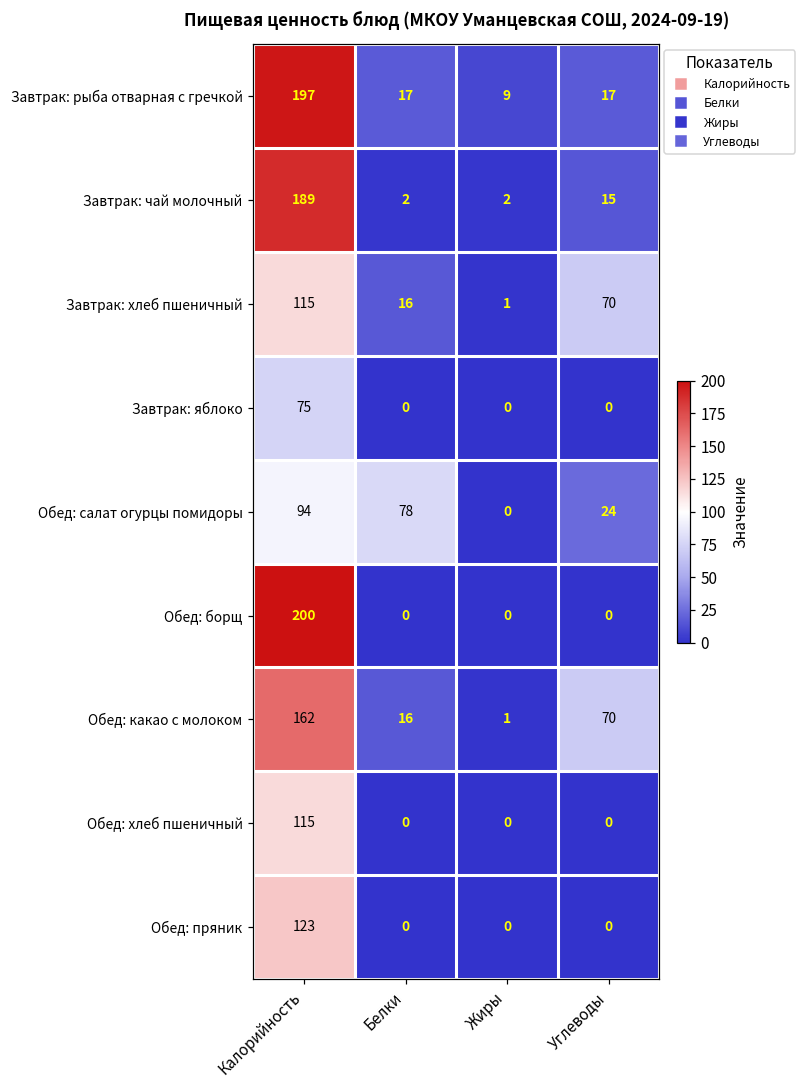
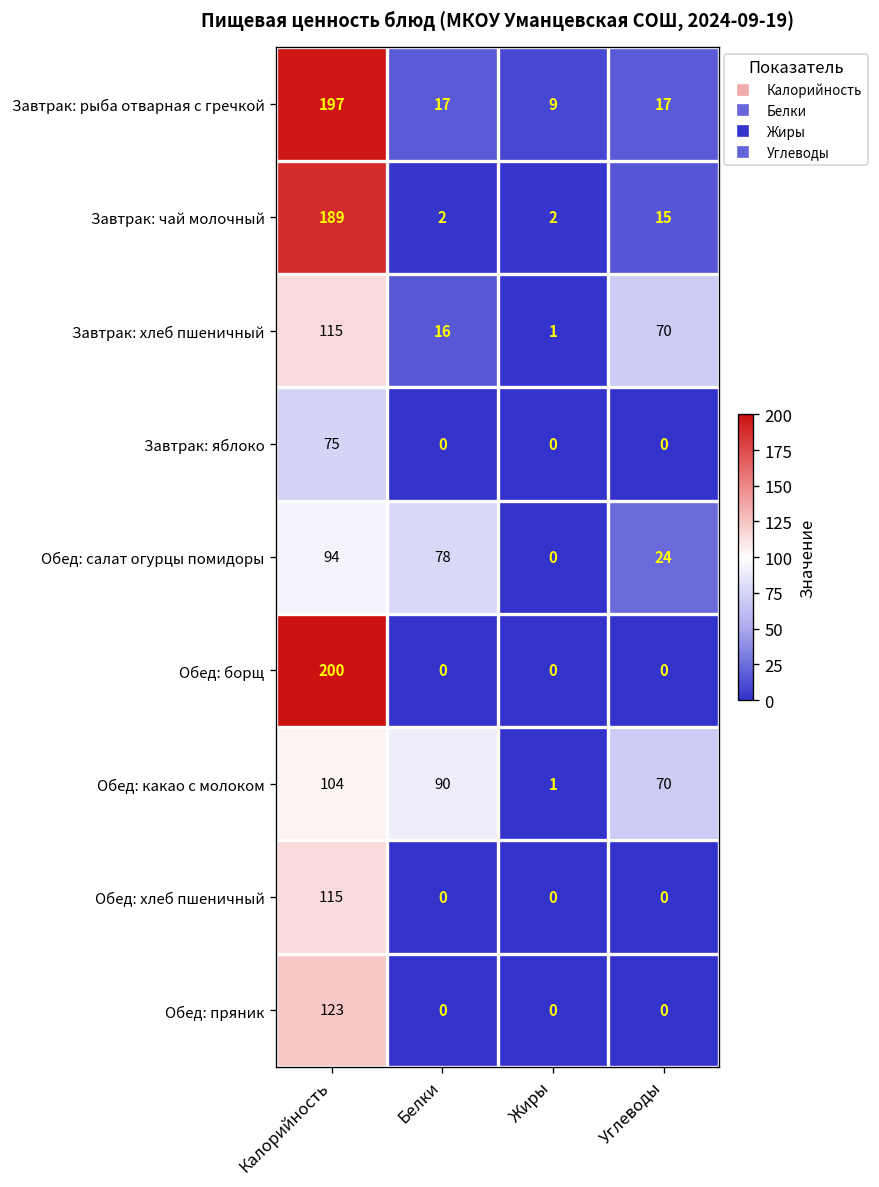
  {
    "Завтрак: рыба отварная с гречкой": {
      "Калорийность": 197,
      "Белки": 17,
      "Жиры": 9,
      "Углеводы": 17
    },
    "Завтрак: чай молочный": {
      "Калорийность": 189,
      "Белки": 2,
      "Жиры": 2,
      "Углеводы": 15
    },
    "Завтрак: хлеб пшеничный": {
      "Калорийность": 115,
      "Белки": 16,
      "Жиры": 1,
      "Углеводы": 70
    },
    "Завтрак: яблоко": {
      "Калорийность": 75,
      "Белки": 0,
      "Жиры": 0,
      "Углеводы": 0
    },
    "Обед: салат огурцы помидоры": {
      "Калорийность": 94,
      "Белки": 78,
      "Жиры": 0,
      "Углеводы": 24
    },
    "Обед: борщ": {
      "Калорийность": 200,
      "Белки": 0,
      "Жиры": 0,
      "Углеводы": 0
    },
    "Обед: какао с молоком": {
-     "Калорийность": 162,
-     "Белки": 16,
+     "Калорийность": 104,
+     "Белки": 90,
      "Жиры": 1,
      "Углеводы": 70
    },
    "Обед: хлеб пшеничный": {
      "Калорийность": 115,
      "Белки": 0,
      "Жиры": 0,
      "Углеводы": 0
    },
    "Обед: пряник": {
      "Калорийность": 123,
      "Белки": 0,
      "Жиры": 0,
      "Углеводы": 0
    }
  }
